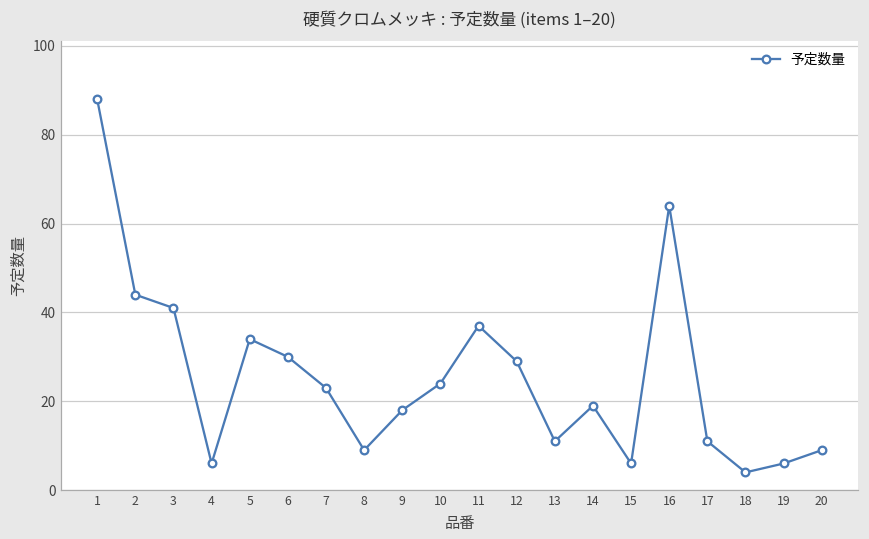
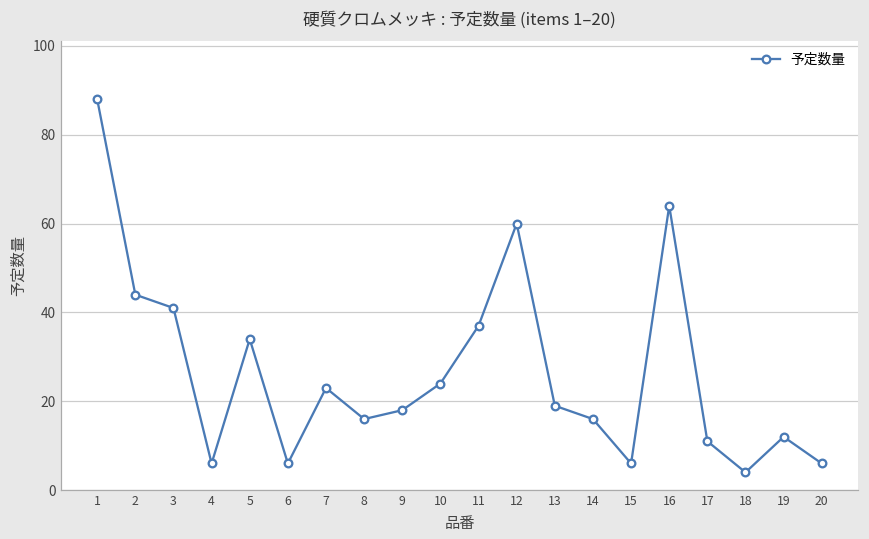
  {
    "1": 88,
    "2": 44,
    "3": 41,
    "4": 6,
    "5": 34,
-   "6": 30,
+   "6": 6,
    "7": 23,
-   "8": 9,
+   "8": 16,
    "9": 18,
    "10": 24,
    "11": 37,
-   "12": 29,
-   "13": 11,
-   "14": 19,
+   "12": 60,
+   "13": 19,
+   "14": 16,
    "15": 6,
    "16": 64,
    "17": 11,
    "18": 4,
-   "19": 6,
-   "20": 9
+   "19": 12,
+   "20": 6
  }
